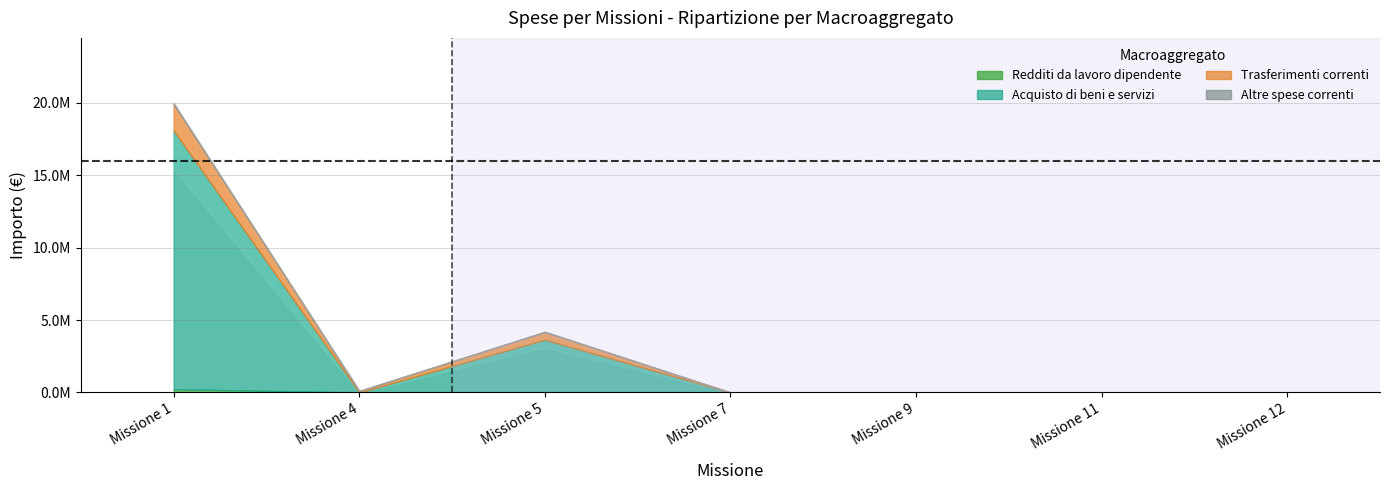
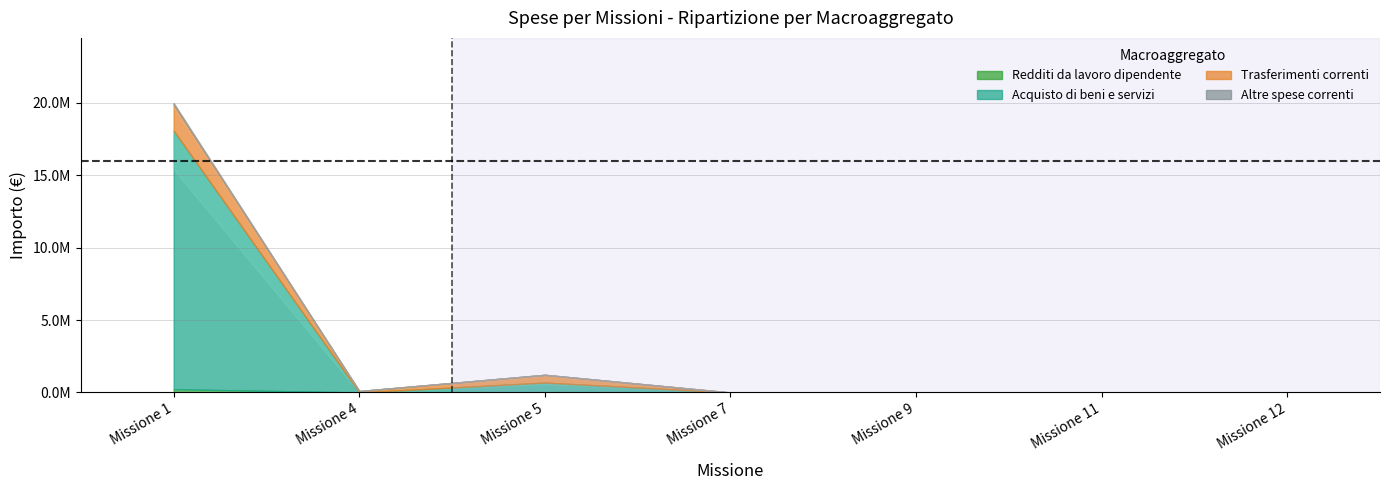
  {
    "Redditi da lavoro dipendente": {
      "Missione 1": 200000,
      "Missione 5": 0
    },
    "Acquisto di beni e servizi": {
      "Missione 1": 17900000,
-     "Missione 5": 3600000
+     "Missione 5": 700000
    }
  }
